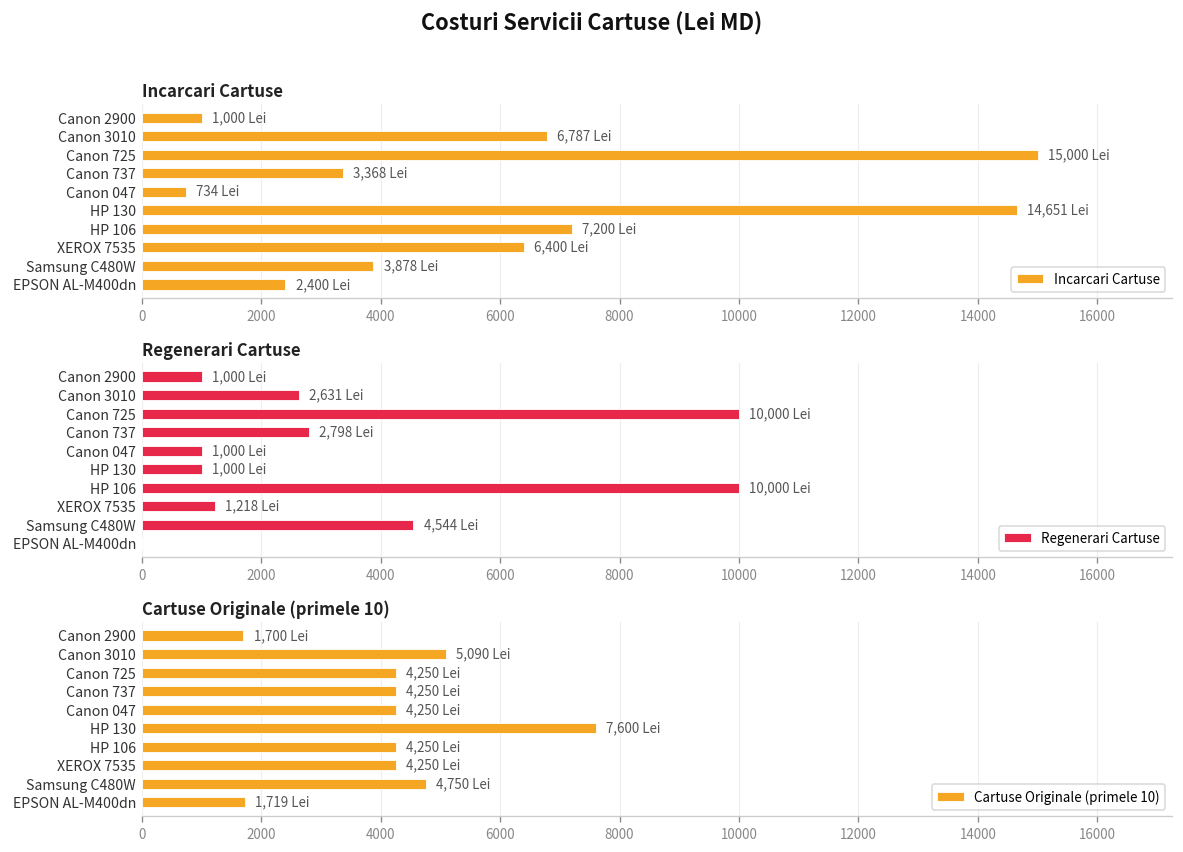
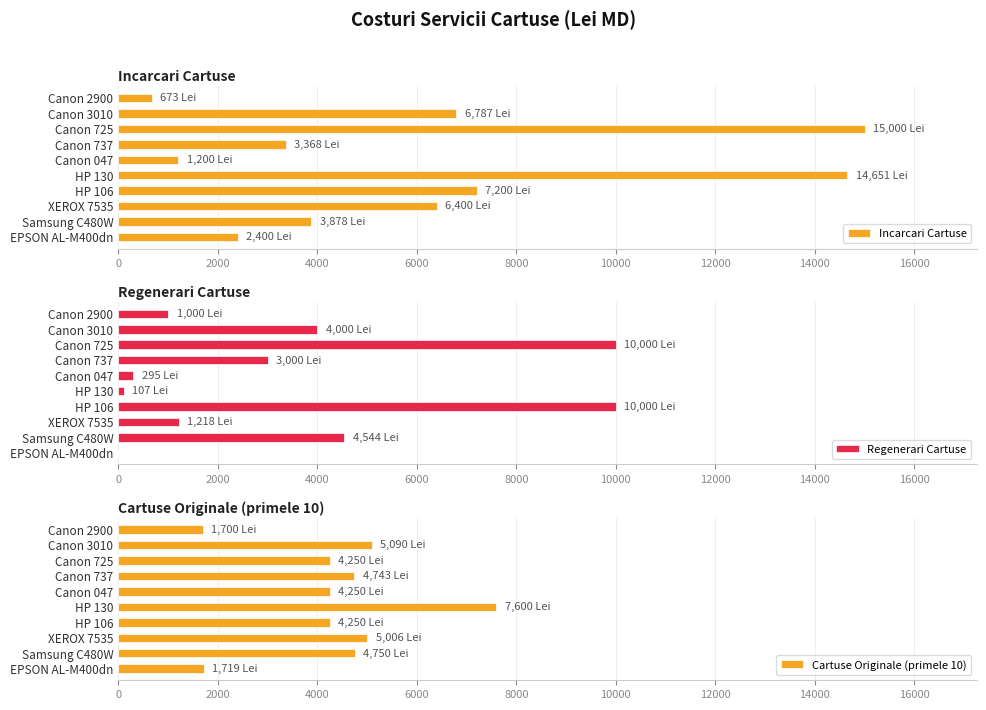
  {
    "Incarcari Cartuse": {
-     "Canon 2900": "1,000",
+     "Canon 2900": "673",
      "Canon 3010": "6,787",
      "Canon 725": "15,000",
      "Canon 737": "3,368",
-     "Canon 047": "734",
+     "Canon 047": "1,200",
      "HP 130": "14,651",
      "HP 106": "7,200",
      "XEROX 7535": "6,400",
      "Samsung C480W": "3,878",
      "EPSON AL-M400dn": "2,400"
    },
    "Regenerari Cartuse": {
      "Canon 2900": "1,000",
-     "Canon 3010": "2,631",
+     "Canon 3010": "4,000",
      "Canon 725": "10,000",
-     "Canon 737": "2,798",
-     "Canon 047": "1,000",
-     "HP 130": "1,000",
+     "Canon 737": "3,000",
+     "Canon 047": "295",
+     "HP 130": "107",
      "HP 106": "10,000",
      "XEROX 7535": "1,218",
      "Samsung C480W": "4,544"
    },
    "Cartuse Originale (primele 10)": {
      "Canon 2900": "1,700",
      "Canon 3010": "5,090",
      "Canon 725": "4,250",
-     "Canon 737": "4,250",
+     "Canon 737": "4,743",
      "Canon 047": "4,250",
      "HP 130": "7,600",
      "HP 106": "4,250",
-     "XEROX 7535": "4,250",
+     "XEROX 7535": "5,006",
      "Samsung C480W": "4,750",
      "EPSON AL-M400dn": "1,719"
    }
  }
